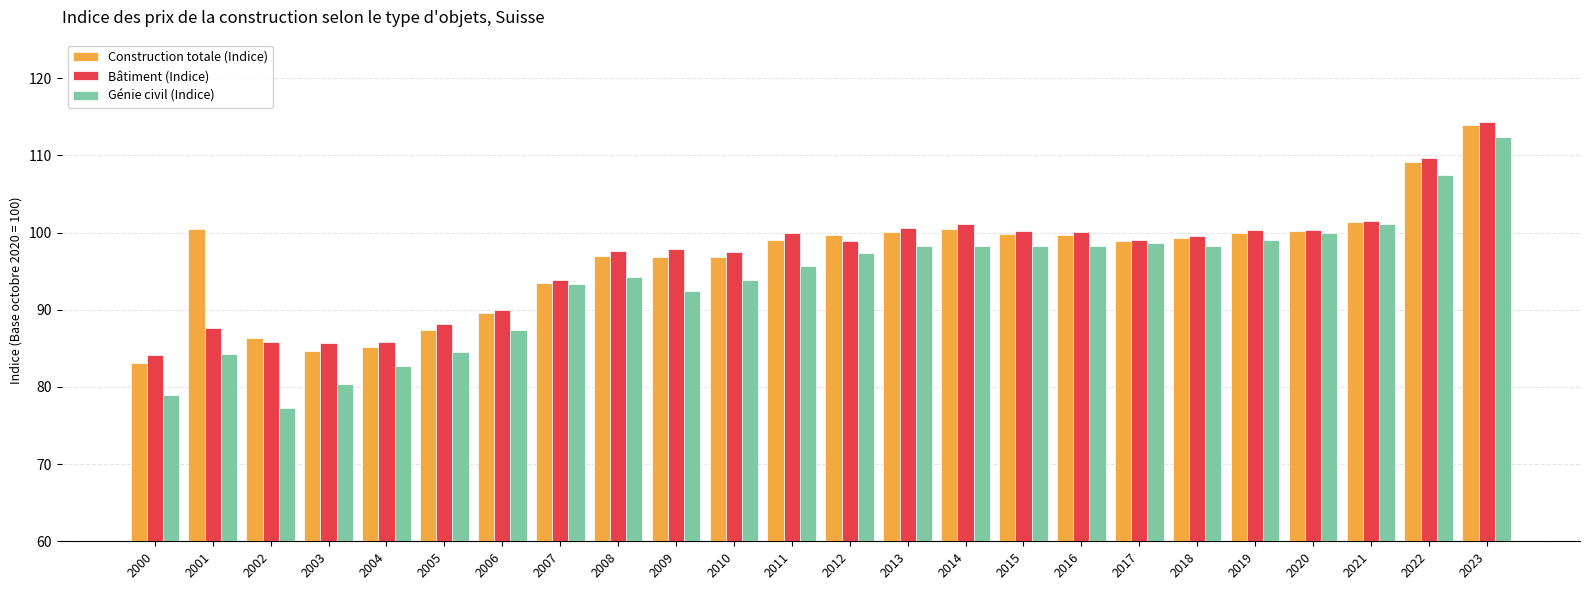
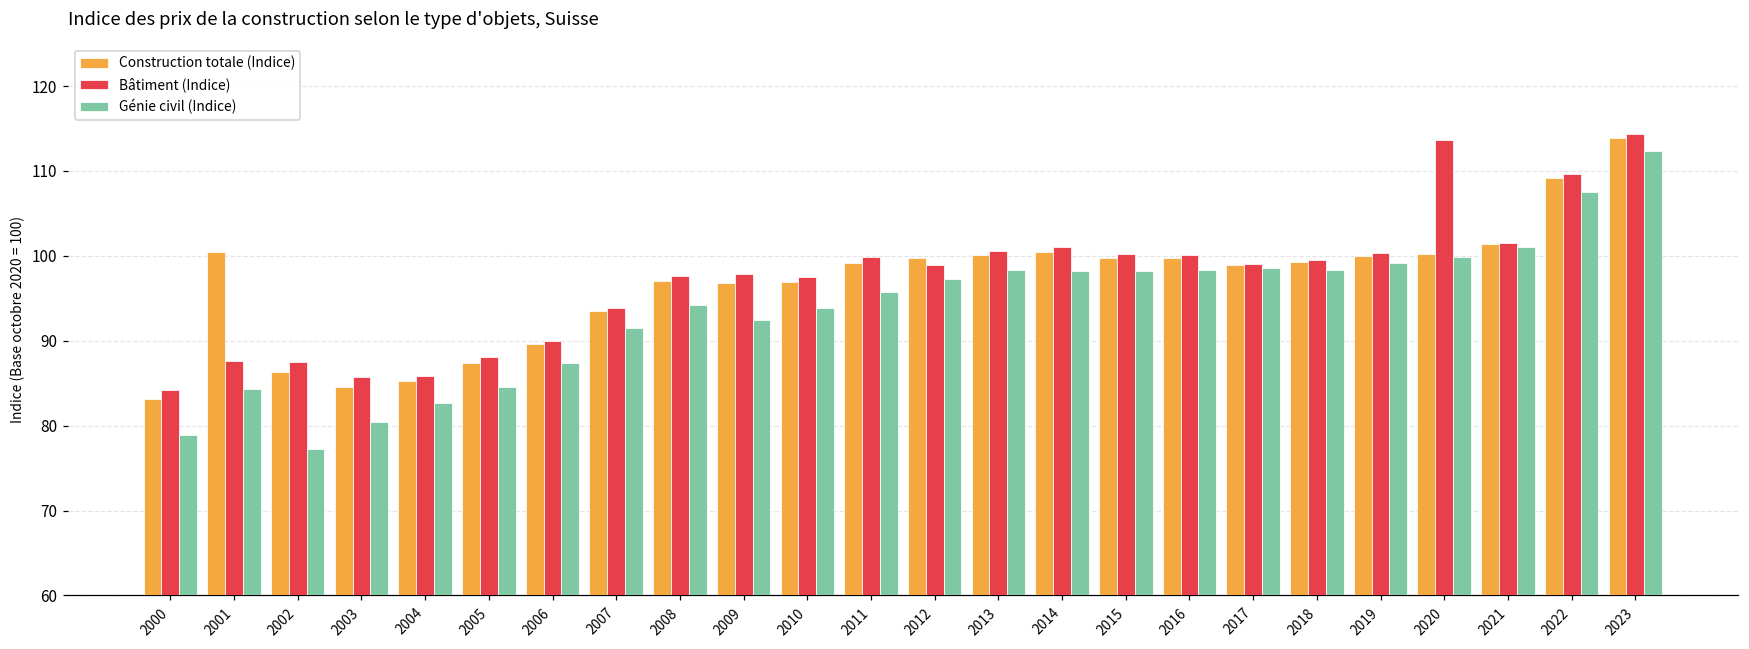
  {
    "Construction totale (Indice)": {
      "2000": 83,
      "2001": 101,
      "2002": 86,
      "2003": 85,
      "2004": 85,
      "2005": 87,
      "2006": 90,
      "2007": 94,
      "2008": 97,
      "2009": 97,
      "2010": 97,
      "2011": 99,
      "2012": 100,
      "2013": 100,
      "2014": 101,
      "2015": 100,
      "2016": 100,
      "2017": 99,
      "2018": 99,
      "2019": 100,
      "2020": 100,
      "2021": 101,
      "2022": 109,
      "2023": 114
    },
    "Bâtiment (Indice)": {
      "2000": 84,
      "2001": 88,
-     "2002": 86,
+     "2002": 88,
      "2003": 86,
      "2004": 86,
      "2005": 88,
      "2006": 90,
      "2007": 94,
      "2008": 98,
      "2009": 98,
      "2010": 98,
      "2011": 100,
      "2012": 99,
      "2013": 101,
      "2014": 101,
      "2015": 100,
      "2016": 100,
      "2017": 99,
      "2018": 100,
      "2019": 100,
-     "2020": 100,
+     "2020": 114,
      "2021": 102,
      "2022": 110,
      "2023": 114
    },
    "Génie civil (Indice)": {
      "2000": 79,
      "2001": 84,
      "2002": 77,
      "2003": 80,
      "2004": 83,
      "2005": 85,
      "2006": 87,
-     "2007": 93,
+     "2007": 92,
      "2008": 94,
      "2009": 92,
      "2010": 94,
      "2011": 96,
      "2012": 97,
      "2013": 98,
      "2014": 98,
      "2015": 98,
      "2016": 98,
      "2017": 99,
      "2018": 98,
      "2019": 99,
      "2020": 100,
      "2021": 101,
      "2022": 108,
      "2023": 112
    }
  }
